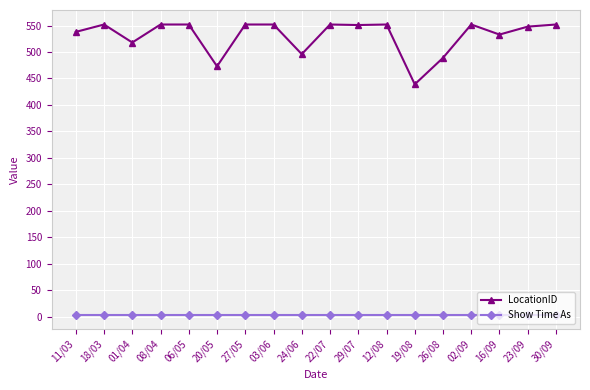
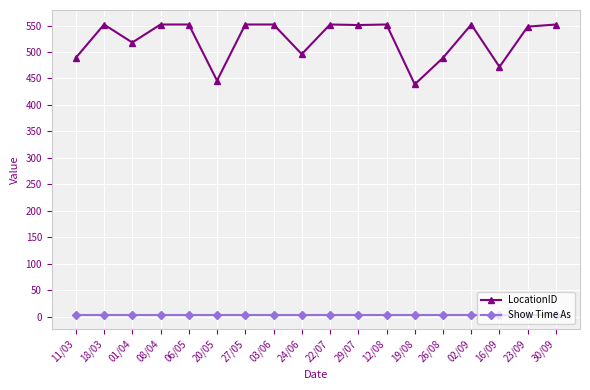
  {
    "LocationID": {
-     "11/03": 540,
+     "11/03": 490,
      "18/03": 550,
      "01/04": 520,
      "08/04": 550,
      "06/05": 550,
-     "20/05": 470,
+     "20/05": 450,
      "27/05": 550,
      "03/06": 550,
      "24/06": 500,
      "22/07": 550,
      "29/07": 550,
      "12/08": 550,
      "19/08": 440,
      "26/08": 490,
      "02/09": 550,
-     "16/09": 530,
+     "16/09": 470,
      "23/09": 550,
      "30/09": 550
    },
    "Show Time As": {
      "11/03": 0,
      "18/03": 0,
      "01/04": 0,
      "08/04": 0,
      "06/05": 0,
      "20/05": 0,
      "27/05": 0,
      "03/06": 0,
      "24/06": 0,
      "22/07": 0,
      "29/07": 0,
      "12/08": 0,
      "19/08": 0,
      "26/08": 0,
      "02/09": 0
    }
  }
